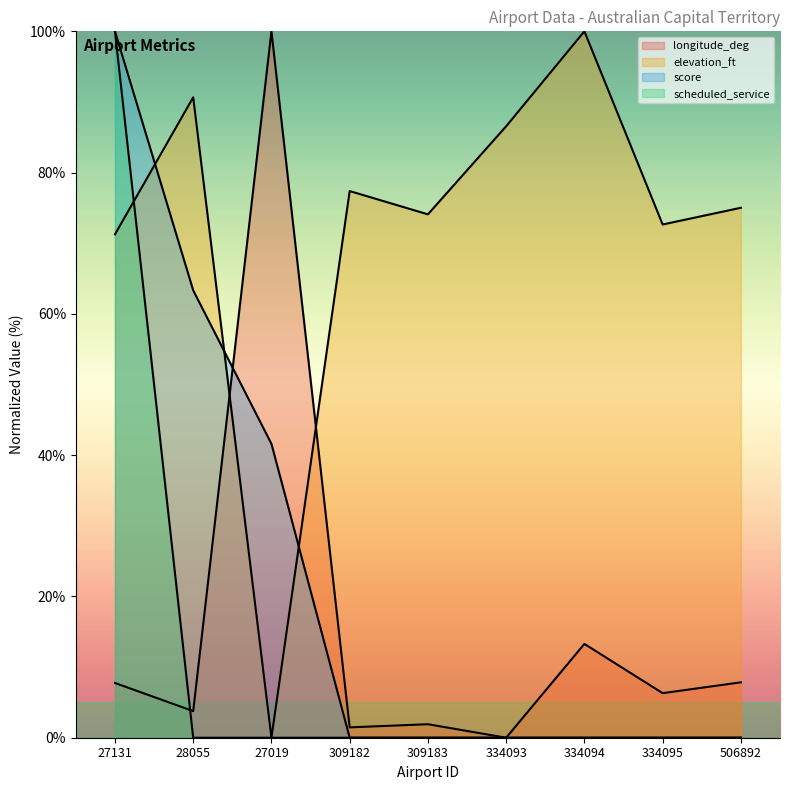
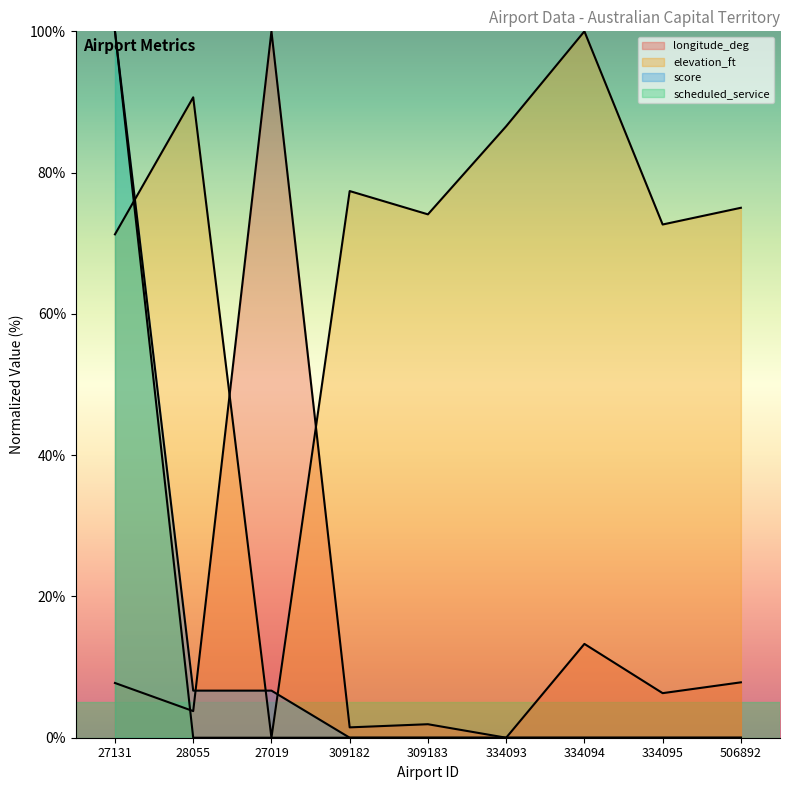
  {
    "score": {
-     "28055": "63%",
-     "27019": "42%"
+     "28055": "7%",
+     "27019": "7%"
    },
    "scheduled_service": {
      "28055": "0%"
    }
  }
